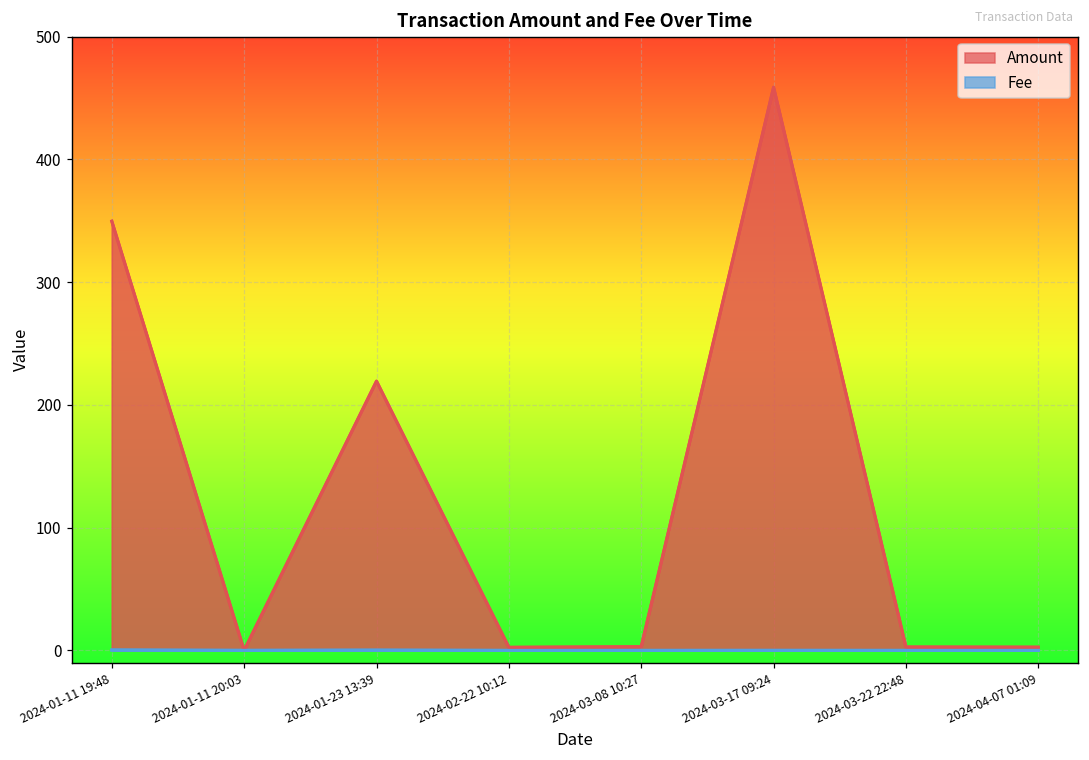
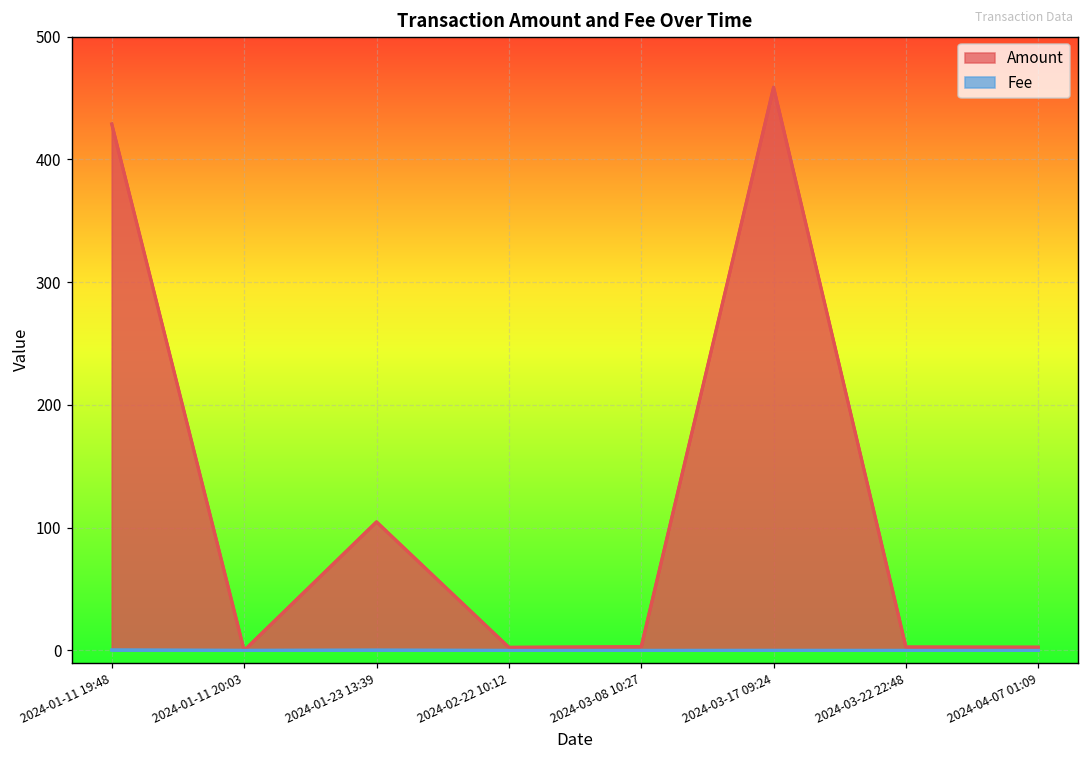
  {
    "Amount": {
-     "2024-01-11 19:48": 350,
-     "2024-01-23 13:39": 219,
+     "2024-01-11 19:48": 429,
+     "2024-01-23 13:39": 105,
      "2024-02-22 10:12": 2,
      "2024-03-08 10:27": 3,
      "2024-03-17 09:24": 459,
      "2024-03-22 22:48": 3,
      "2024-04-07 01:09": 3
    },
    "Fee": {
      "2024-01-11 19:48": 0,
      "2024-01-23 13:39": 0,
      "2024-02-22 10:12": 0,
      "2024-03-08 10:27": 0,
      "2024-03-17 09:24": 0,
      "2024-03-22 22:48": 0,
      "2024-04-07 01:09": 0
    }
  }
